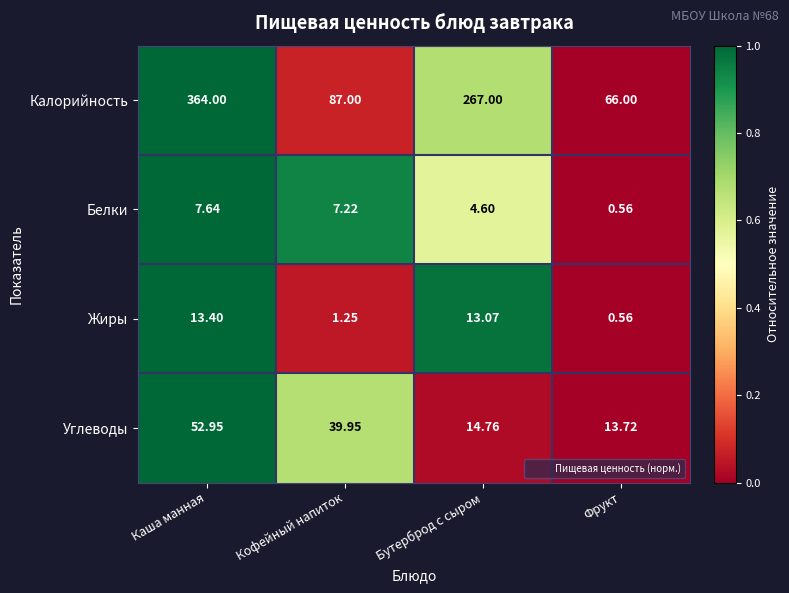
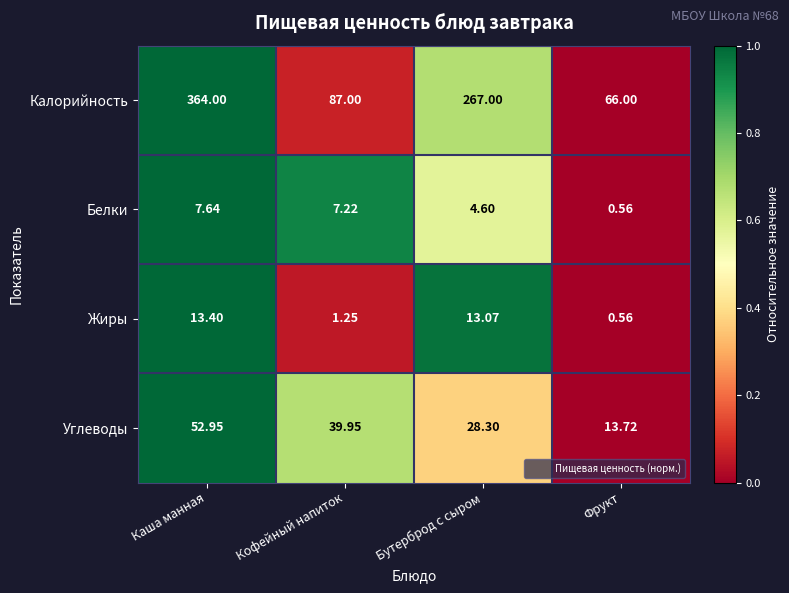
  {
    "Калорийность": {
      "Каша манная": 364.00,
      "Кофейный напиток": 87.00,
      "Бутерброд с сыром": 267.00,
      "Фрукт": 66.00
    },
    "Белки": {
      "Каша манная": 7.64,
      "Кофейный напиток": 7.22,
      "Бутерброд с сыром": 4.60,
      "Фрукт": 0.56
    },
    "Жиры": {
      "Каша манная": 13.40,
      "Кофейный напиток": 1.25,
      "Бутерброд с сыром": 13.07,
      "Фрукт": 0.56
    },
    "Углеводы": {
      "Каша манная": 52.95,
      "Кофейный напиток": 39.95,
-     "Бутерброд с сыром": 14.76,
+     "Бутерброд с сыром": 28.30,
      "Фрукт": 13.72
    }
  }
